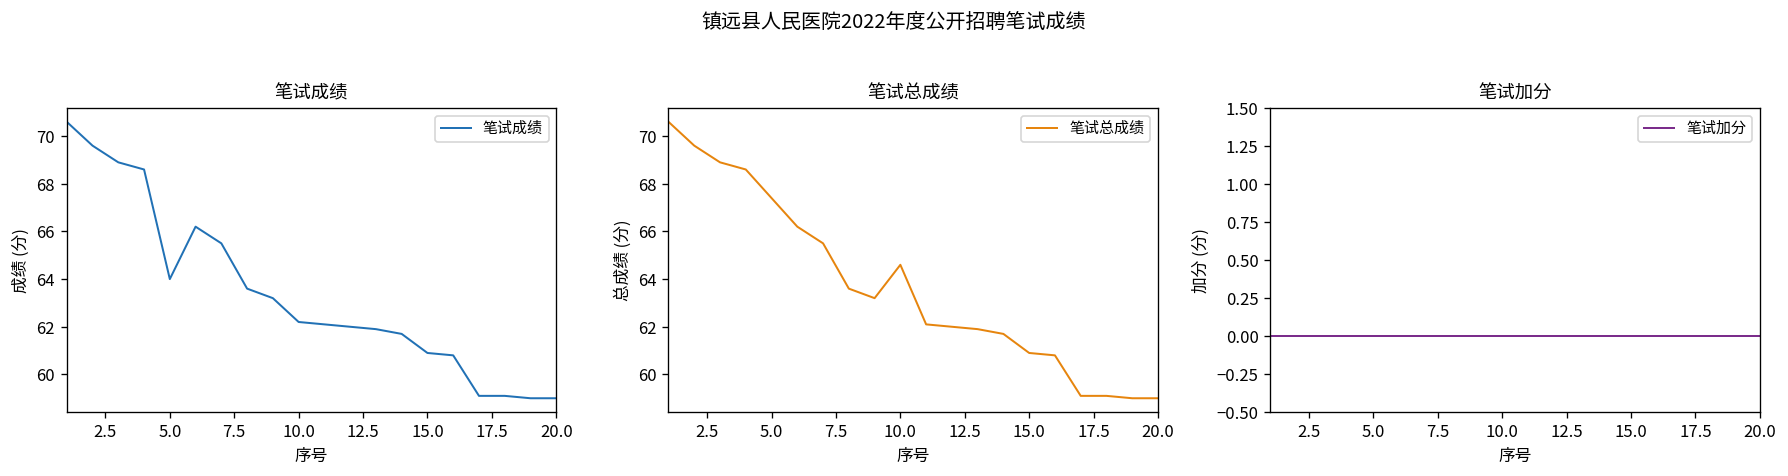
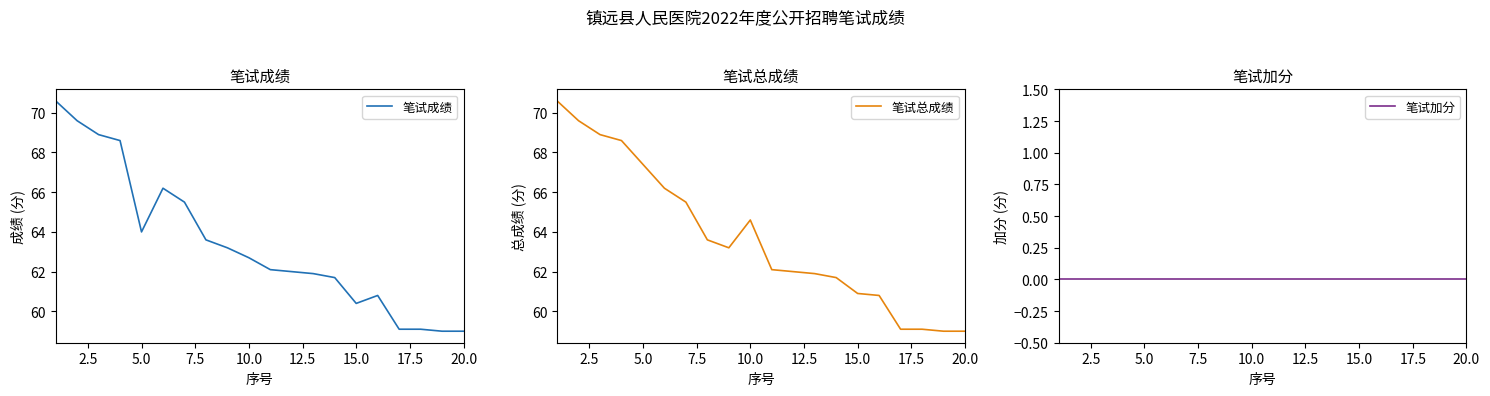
  {
    "笔试成绩": {
      "5.0": 64.0,
-     "10.0": 62.2,
-     "15.0": 60.9,
+     "10.0": 62.7,
+     "15.0": 60.4,
      "20.0": 59.0
    },
    "笔试总成绩": {
      "5.0": 67.4,
      "10.0": 64.6,
      "15.0": 60.9,
      "20.0": 59.0
    },
    "笔试加分": {
      "5.0": 0.00,
      "10.0": 0.00,
      "15.0": 0.00,
      "20.0": 0.00
    }
  }
